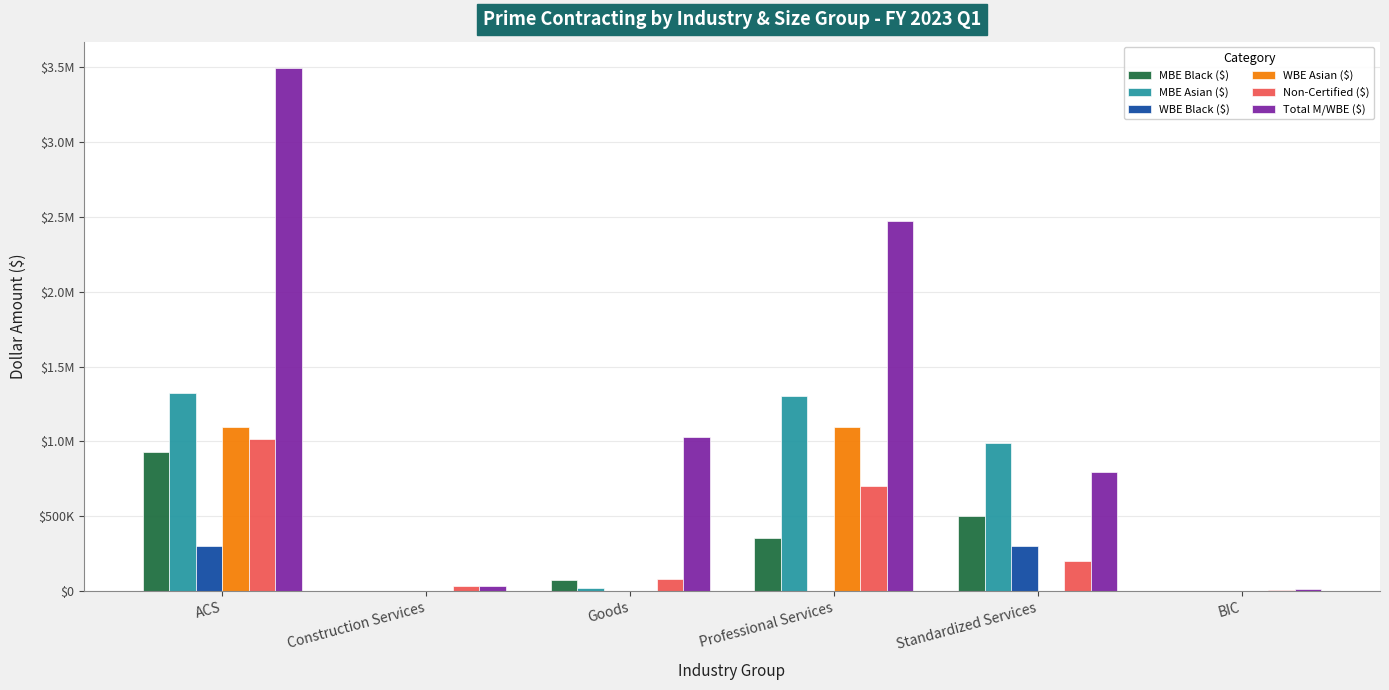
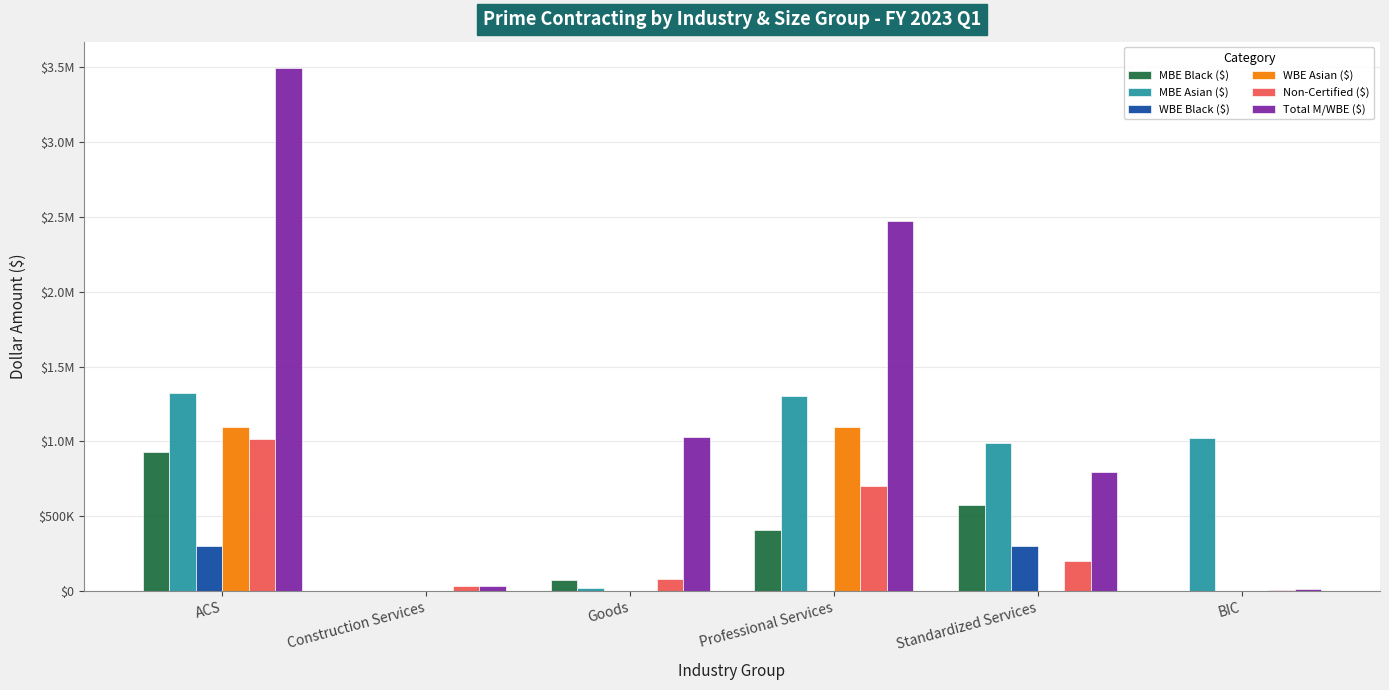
  {
    "MBE Black ($)": {
      "ACS": "$930000",
      "Construction Services": "$0",
      "Goods": "$80000",
-     "Professional Services": "$360000",
-     "Standardized Services": "$500000",
+     "Professional Services": "$410000",
+     "Standardized Services": "$580000",
      "BIC": "$0"
    },
    "MBE Asian ($)": {
      "ACS": "$1330000",
      "Construction Services": "$0",
      "Goods": "$20000",
      "Professional Services": "$1300000",
      "Standardized Services": "$990000",
-     "BIC": "$0"
+     "BIC": "$1020000"
    },
    "WBE Black ($)": {
      "ACS": "$300000",
      "Construction Services": "$0",
      "Goods": "$0",
      "Professional Services": "$0",
      "Standardized Services": "$300000",
      "BIC": "$0"
    },
    "WBE Asian ($)": {
      "ACS": "$1100000",
      "Construction Services": "$0",
      "Goods": "$0",
      "Professional Services": "$1100000",
      "Standardized Services": "$0",
      "BIC": "$0"
    },
    "Non-Certified ($)": {
      "ACS": "$1020000",
      "Construction Services": "$40000",
      "Goods": "$80000",
      "Professional Services": "$700000",
      "Standardized Services": "$200000"
    },
    "Total M/WBE ($)": {
      "ACS": "$3490000",
      "Construction Services": "$40000",
      "Goods": "$1030000",
      "Professional Services": "$2470000",
      "Standardized Services": "$790000"
    }
  }
